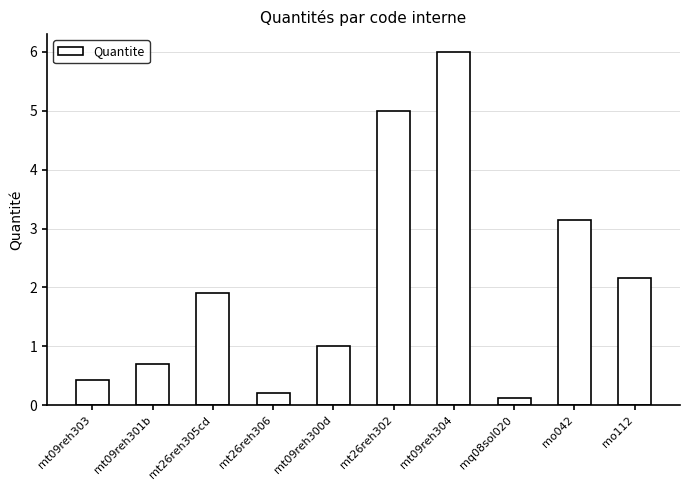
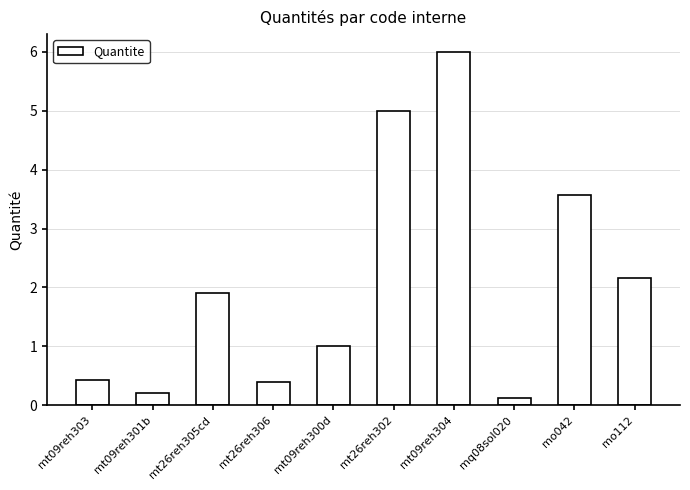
  {
    "mt09reh303": 0.4,
-   "mt09reh301b": 0.7,
+   "mt09reh301b": 0.2,
    "mt26reh305cd": 1.9,
-   "mt26reh306": 0.2,
+   "mt26reh306": 0.4,
    "mt09reh300d": 1.0,
    "mt26reh302": 5.0,
    "mt09reh304": 6.0,
    "mq08sol020": 0.1,
-   "mo042": 3.2,
+   "mo042": 3.6,
    "mo112": 2.2
  }
